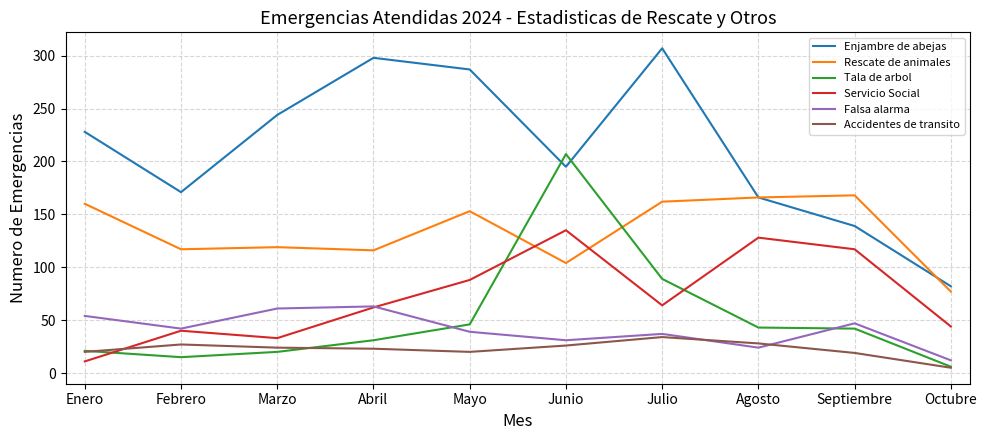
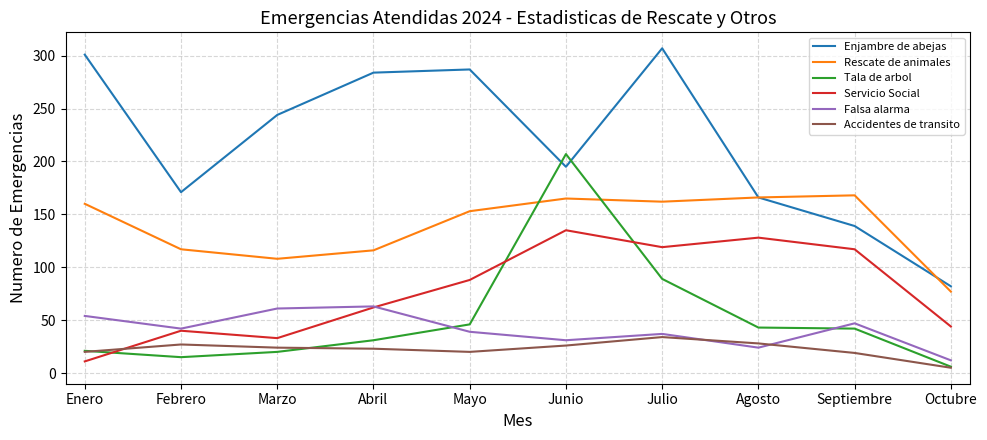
  {
    "Enjambre de abejas": {
-     "Enero": 228,
+     "Enero": 301,
      "Febrero": 171,
      "Marzo": 244,
-     "Abril": 298,
+     "Abril": 284,
      "Mayo": 287,
      "Junio": 195,
      "Julio": 307,
      "Septiembre": 139,
      "Octubre": 82
    },
    "Rescate de animales": {
      "Enero": 160,
      "Febrero": 117,
-     "Marzo": 119,
+     "Marzo": 108,
      "Abril": 116,
      "Mayo": 153,
-     "Junio": 104,
+     "Junio": 165,
      "Julio": 162,
      "Septiembre": 168,
      "Octubre": 77
    },
    "Tala de arbol": {
      "Febrero": 15,
      "Marzo": 20,
      "Abril": 31,
      "Mayo": 46,
      "Junio": 207,
      "Julio": 89,
      "Agosto": 43,
      "Septiembre": 42
    },
    "Servicio Social": {
      "Enero": 11,
      "Marzo": 33,
      "Mayo": 88,
      "Junio": 135,
-     "Julio": 64,
+     "Julio": 119,
      "Agosto": 128,
      "Septiembre": 117,
      "Octubre": 44
    },
    "Falsa alarma": {
      "Enero": 54,
      "Marzo": 61,
      "Mayo": 39,
      "Junio": 31,
      "Julio": 37,
      "Agosto": 24,
      "Septiembre": 47,
      "Octubre": 12
    },
    "Accidentes de transito": {
      "Febrero": 27,
      "Marzo": 24,
      "Abril": 23,
      "Mayo": 20,
      "Junio": 26,
      "Julio": 34,
      "Agosto": 28,
      "Septiembre": 19
    }
  }
